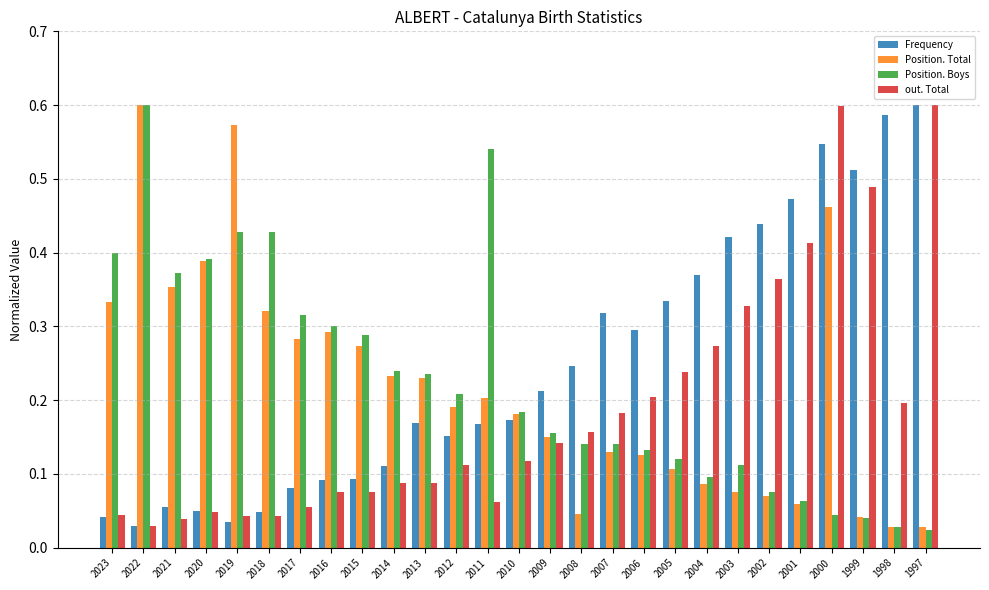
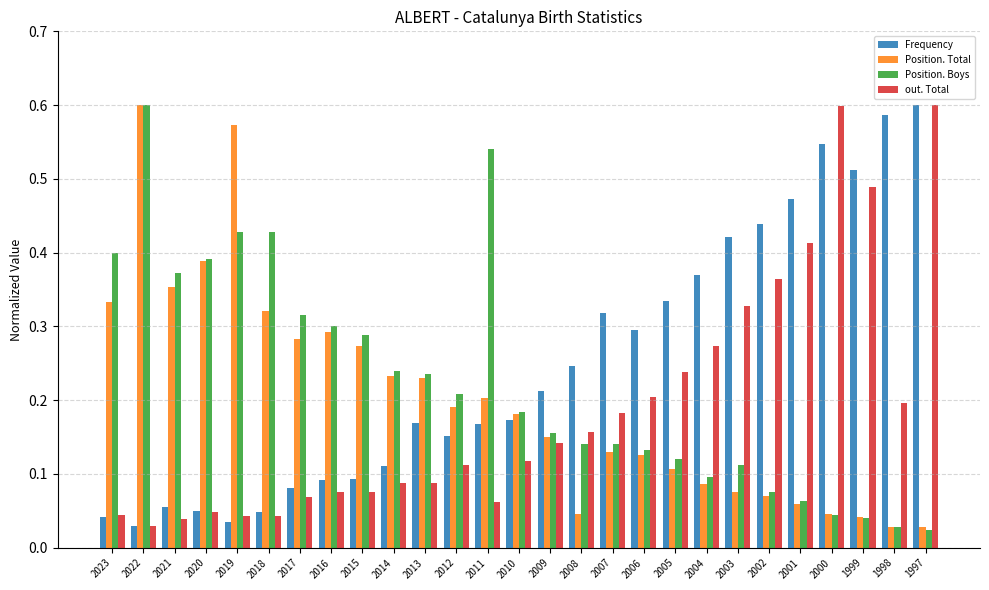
  {
    "Frequency": {
      "2023": 0.04,
      "2022": 0.03,
      "2021": 0.06,
      "2020": 0.05,
      "2019": 0.03,
      "2018": 0.05,
      "2017": 0.08,
      "2016": 0.09,
      "2015": 0.09,
      "2014": 0.11,
      "2013": 0.17,
      "2012": 0.15,
      "2011": 0.17,
      "2010": 0.17,
      "2009": 0.21,
      "2008": 0.25,
      "2007": 0.32,
      "2006": 0.30,
      "2005": 0.33,
      "2004": 0.37,
      "2003": 0.42,
      "2002": 0.44,
      "2001": 0.47,
      "2000": 0.55,
      "1999": 0.51,
      "1998": 0.59,
      "1997": 0.60
    },
    "Position. Total": {
      "2023": 0.33,
      "2022": 0.60,
      "2021": 0.35,
      "2020": 0.39,
      "2019": 0.57,
      "2018": 0.32,
      "2017": 0.28,
      "2016": 0.29,
      "2015": 0.27,
      "2014": 0.23,
      "2013": 0.23,
      "2012": 0.19,
      "2011": 0.20,
      "2010": 0.18,
      "2009": 0.15,
      "2008": 0.05,
      "2007": 0.13,
      "2006": 0.13,
      "2005": 0.11,
      "2004": 0.09,
      "2003": 0.08,
      "2002": 0.07,
      "2001": 0.06,
-     "2000": 0.46,
+     "2000": 0.05,
      "1999": 0.04,
      "1998": 0.03,
      "1997": 0.03
    },
    "Position. Boys": {
      "2023": 0.40,
      "2022": 0.60,
      "2021": 0.37,
      "2020": 0.39,
      "2019": 0.43,
      "2018": 0.43,
      "2017": 0.32,
      "2016": 0.30,
      "2015": 0.29,
      "2014": 0.24,
      "2013": 0.24,
      "2012": 0.21,
      "2011": 0.54,
      "2010": 0.18,
      "2009": 0.16,
      "2008": 0.14,
      "2007": 0.14,
      "2006": 0.13,
      "2005": 0.12,
      "2004": 0.10,
      "2003": 0.11,
      "2002": 0.08,
      "2001": 0.06,
      "2000": 0.04,
      "1999": 0.04,
      "1998": 0.03,
      "1997": 0.02
    },
    "out. Total": {
      "2023": 0.04,
      "2022": 0.03,
      "2021": 0.04,
      "2020": 0.05,
      "2019": 0.04,
      "2018": 0.04,
-     "2017": 0.05,
+     "2017": 0.07,
      "2016": 0.08,
      "2015": 0.08,
      "2014": 0.09,
      "2013": 0.09,
      "2012": 0.11,
      "2011": 0.06,
      "2010": 0.12,
      "2009": 0.14,
      "2008": 0.16,
      "2007": 0.18,
      "2006": 0.20,
      "2005": 0.24,
      "2004": 0.27,
      "2003": 0.33,
      "2002": 0.36,
      "2001": 0.41,
      "2000": 0.60,
      "1999": 0.49,
      "1998": 0.20,
      "1997": 0.60
    }
  }
